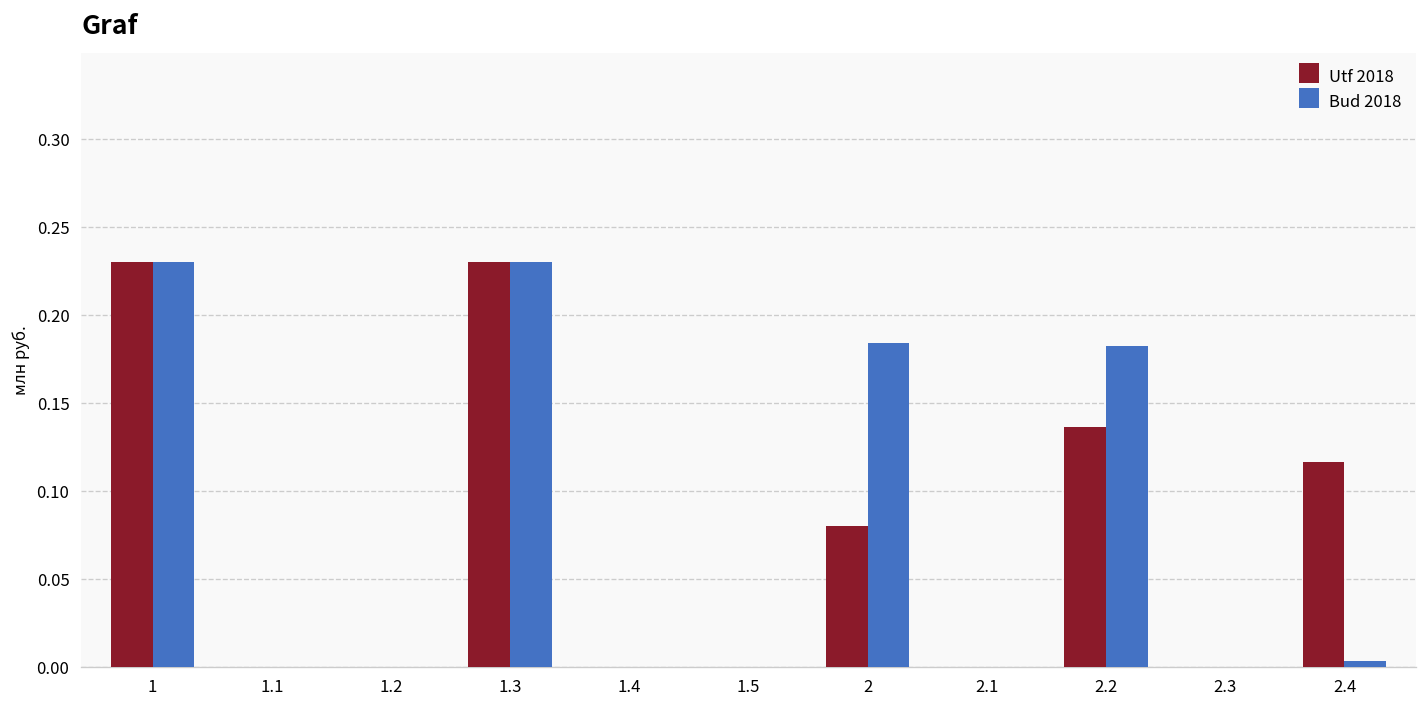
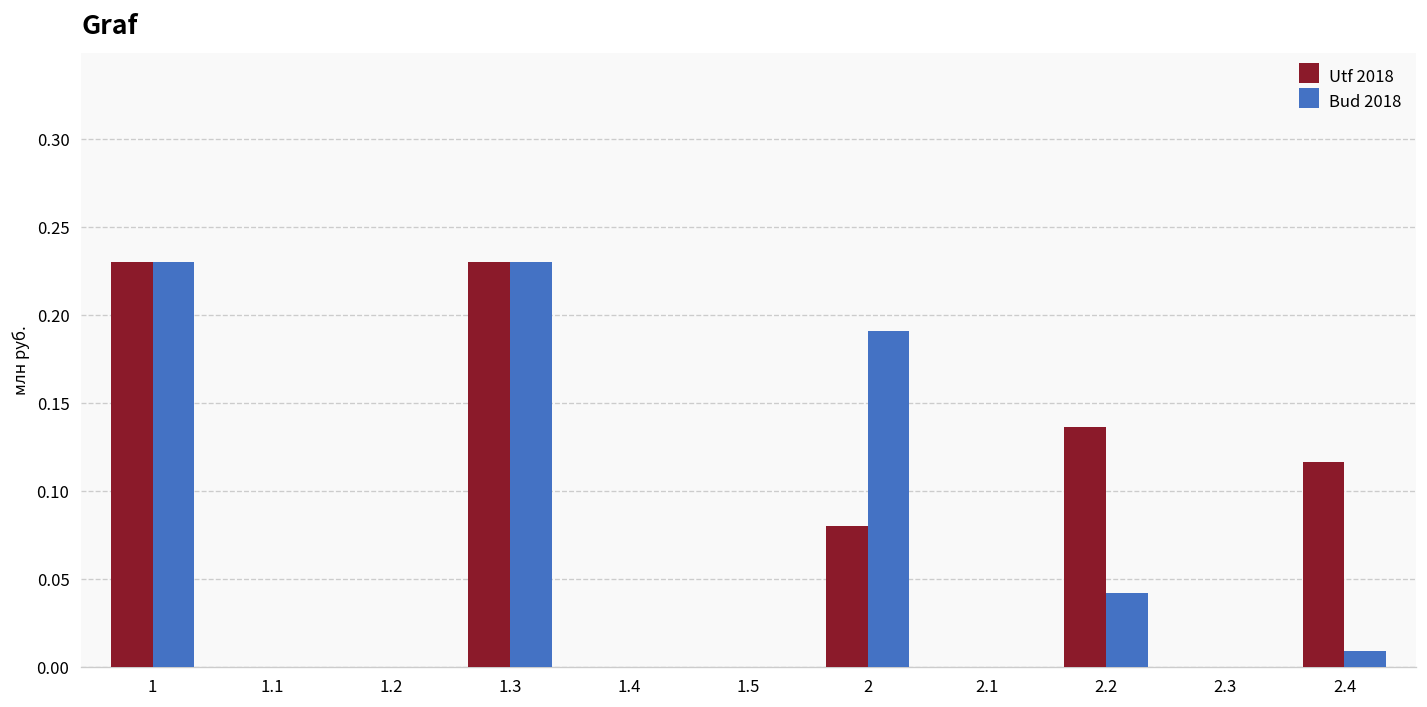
  {
    "Utf 2018": {
      "1": 0.230,
      "1.1": 0.000,
      "1.2": 0.000,
      "1.3": 0.230,
      "1.4": 0.000,
      "1.5": 0.000,
      "2": 0.080,
      "2.1": 0.000,
      "2.2": 0.136,
      "2.3": 0.000,
      "2.4": 0.116
    },
    "Bud 2018": {
      "1": 0.230,
      "1.1": 0.000,
      "1.2": 0.000,
      "1.3": 0.230,
      "1.4": 0.000,
      "1.5": 0.000,
-     "2": 0.184,
+     "2": 0.191,
      "2.1": 0.000,
-     "2.2": 0.182,
+     "2.2": 0.042,
      "2.3": 0.000,
-     "2.4": 0.003
+     "2.4": 0.009
    }
  }
